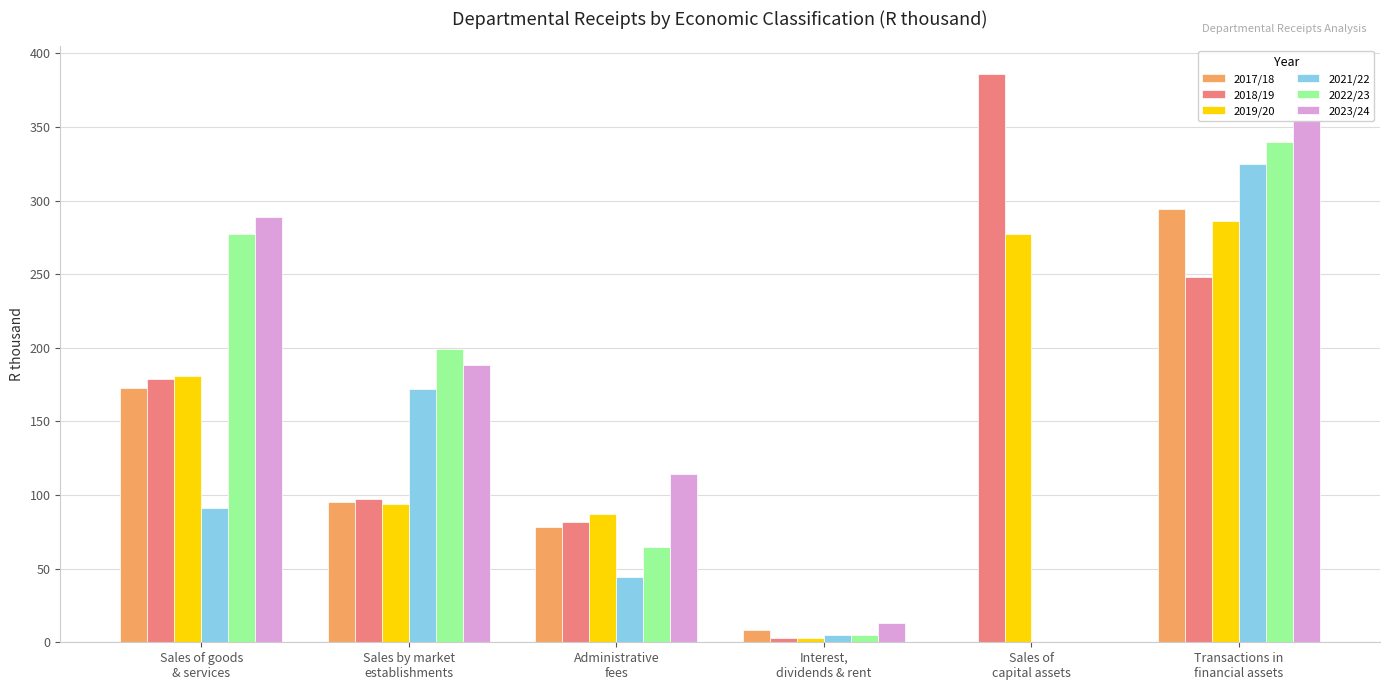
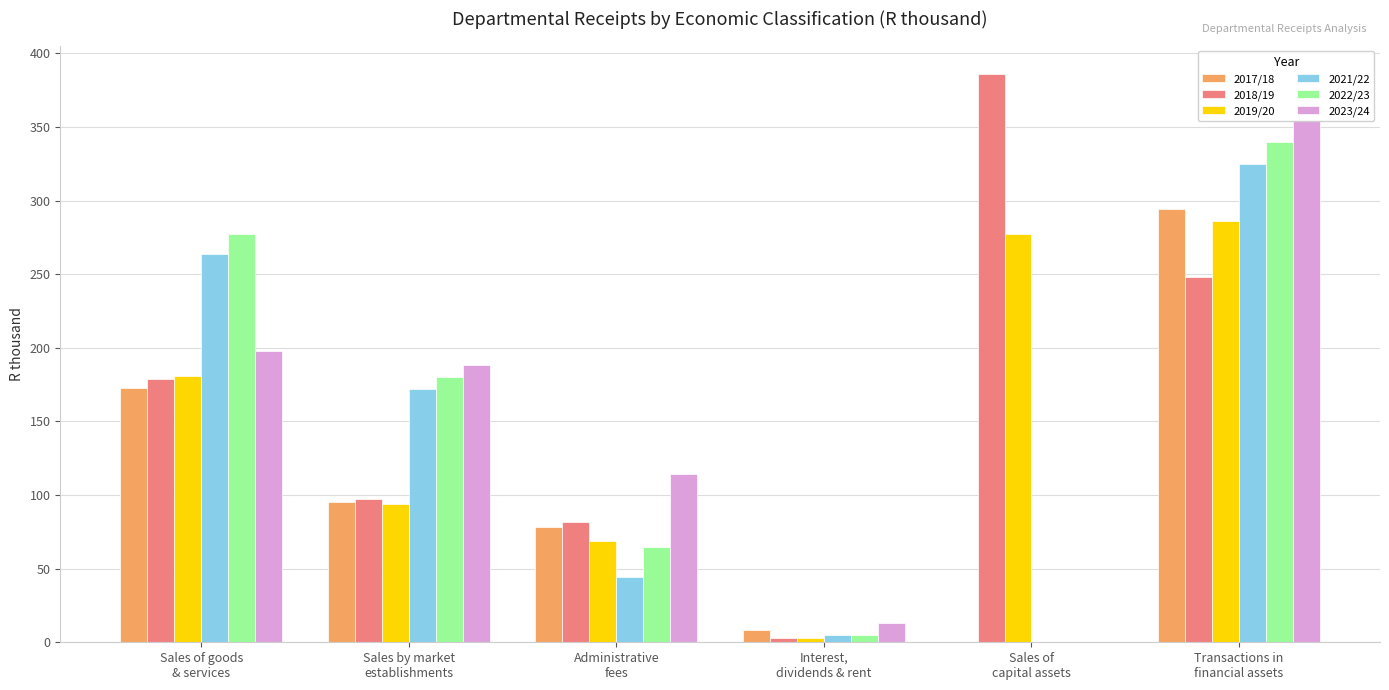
  {
    "2019/20": {
      "Sales of goods & services": 181,
      "Sales by market establishments": 94,
-     "Administrative fees": 87,
+     "Administrative fees": 69,
      "Interest, dividends & rent": 3,
      "Sales of capital assets": 277,
      "Transactions in financial assets": 286
    },
    "2021/22": {
-     "Sales of goods & services": 91,
+     "Sales of goods & services": 264,
      "Sales by market establishments": 172,
      "Administrative fees": 44,
      "Interest, dividends & rent": 5,
      "Sales of capital assets": 0,
      "Transactions in financial assets": 325
    },
    "2022/23": {
      "Sales of goods & services": 277,
-     "Sales by market establishments": 199,
+     "Sales by market establishments": 180,
      "Administrative fees": 65,
      "Interest, dividends & rent": 5,
      "Sales of capital assets": 0,
      "Transactions in financial assets": 340
    },
    "2023/24": {
-     "Sales of goods & services": 289,
+     "Sales of goods & services": 198,
      "Sales by market establishments": 188,
      "Administrative fees": 114,
      "Interest, dividends & rent": 13,
      "Sales of capital assets": 0
    }
  }
